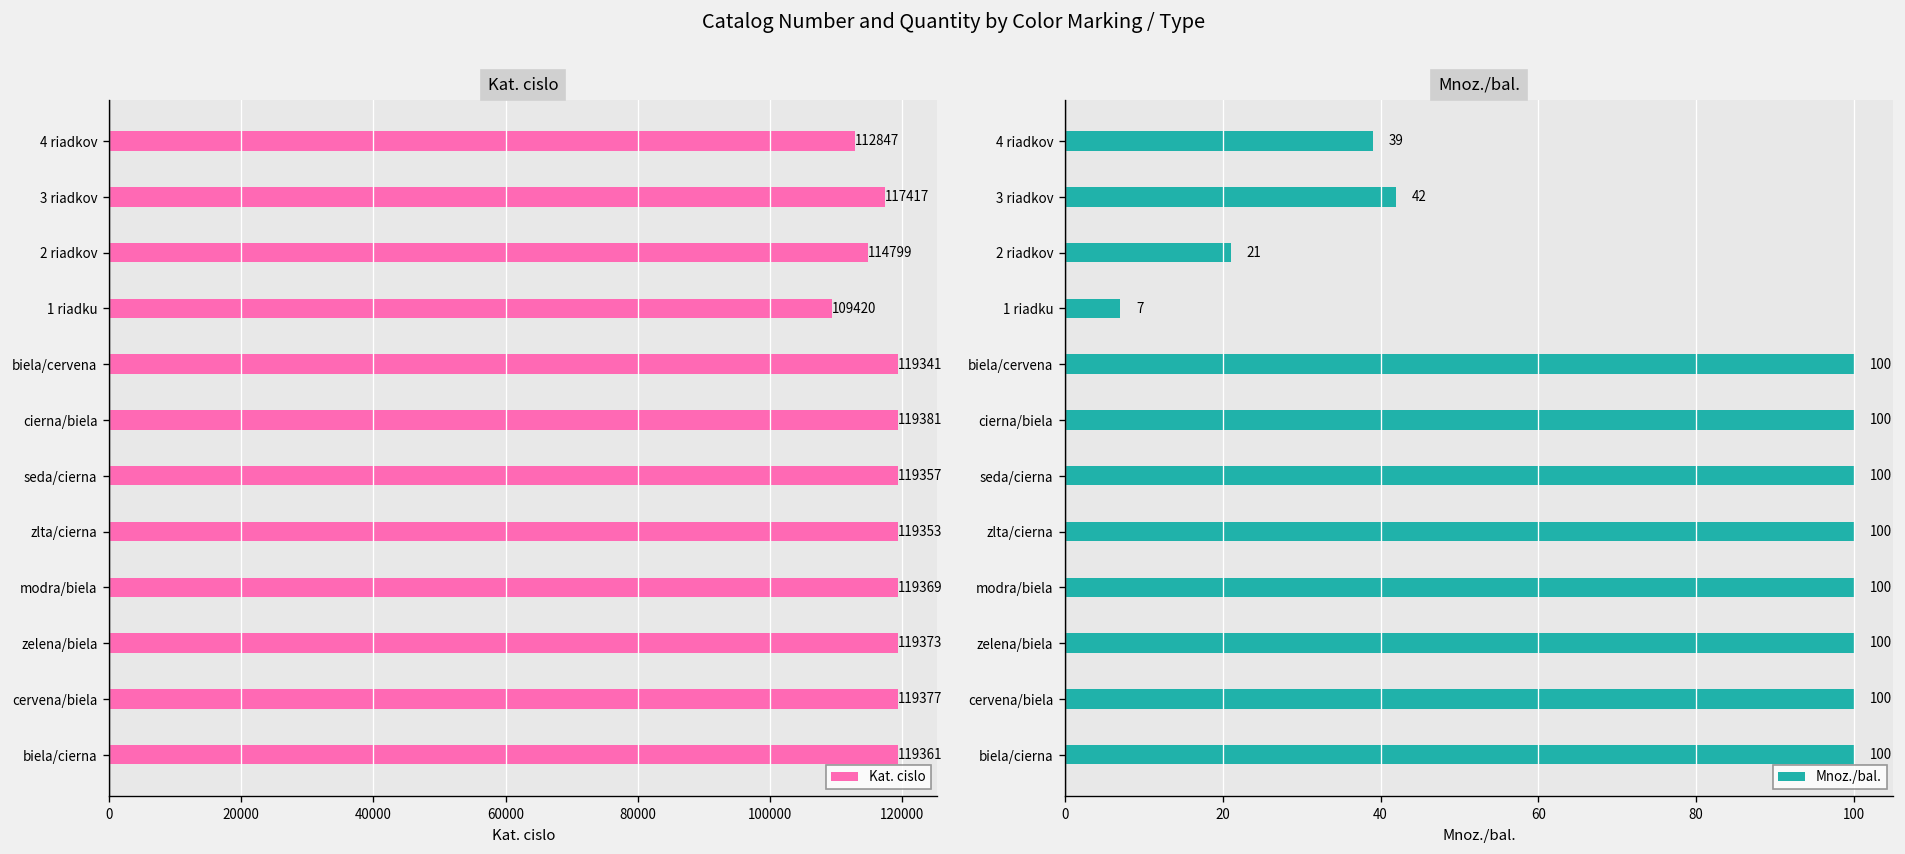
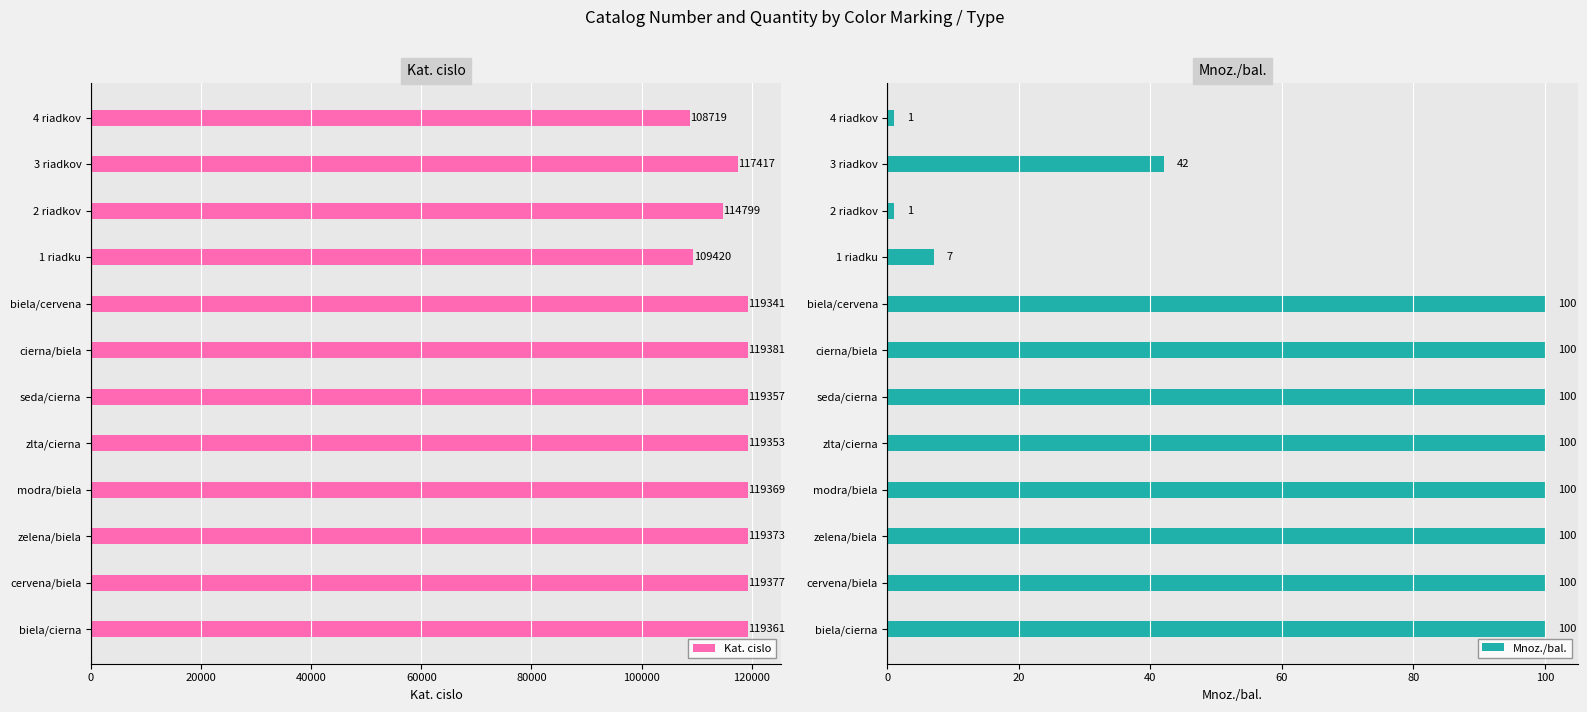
  {
    "Kat. cislo": {
-     "4 riadkov": 112847,
+     "4 riadkov": 108719,
      "3 riadkov": 117417,
      "2 riadkov": 114799,
      "1 riadku": 109420,
      "biela/cervena": 119341,
      "cierna/biela": 119381,
      "seda/cierna": 119357,
      "zlta/cierna": 119353,
      "modra/biela": 119369,
      "zelena/biela": 119373,
      "cervena/biela": 119377,
      "biela/cierna": 119361
    },
    "Mnoz./bal.": {
-     "4 riadkov": 39,
+     "4 riadkov": 1,
      "3 riadkov": 42,
-     "2 riadkov": 21,
+     "2 riadkov": 1,
      "1 riadku": 7,
      "biela/cervena": 100,
      "cierna/biela": 100,
      "seda/cierna": 100,
      "zlta/cierna": 100,
      "modra/biela": 100,
      "zelena/biela": 100,
      "cervena/biela": 100,
      "biela/cierna": 100
    }
  }
